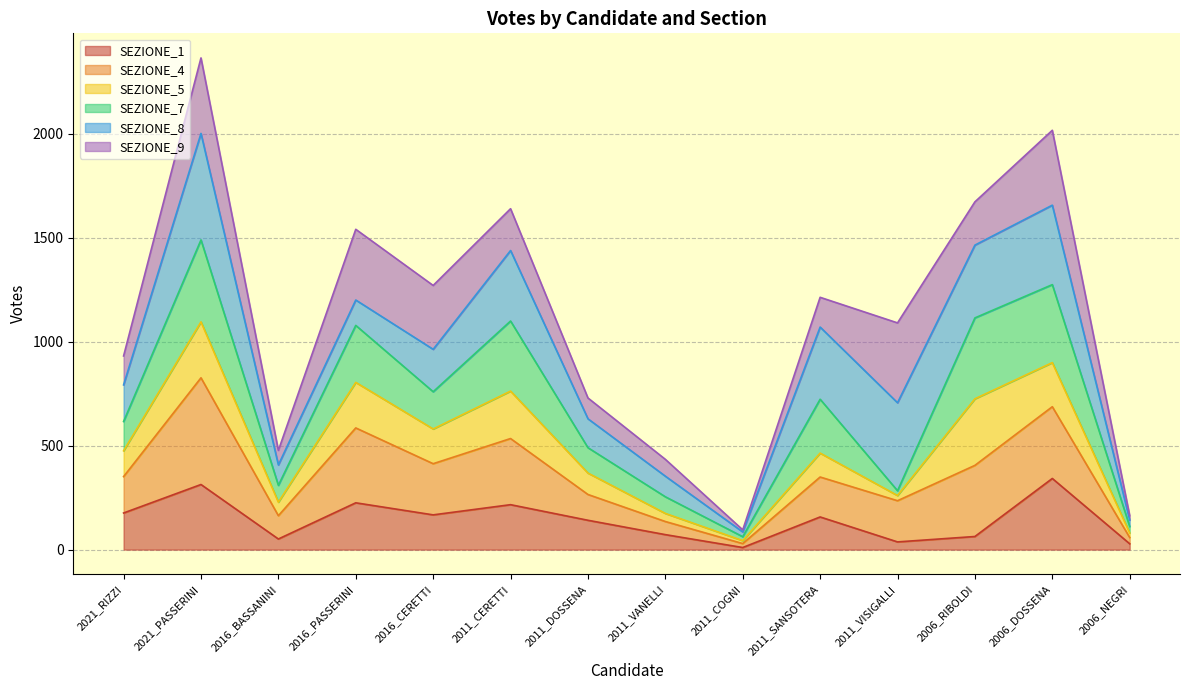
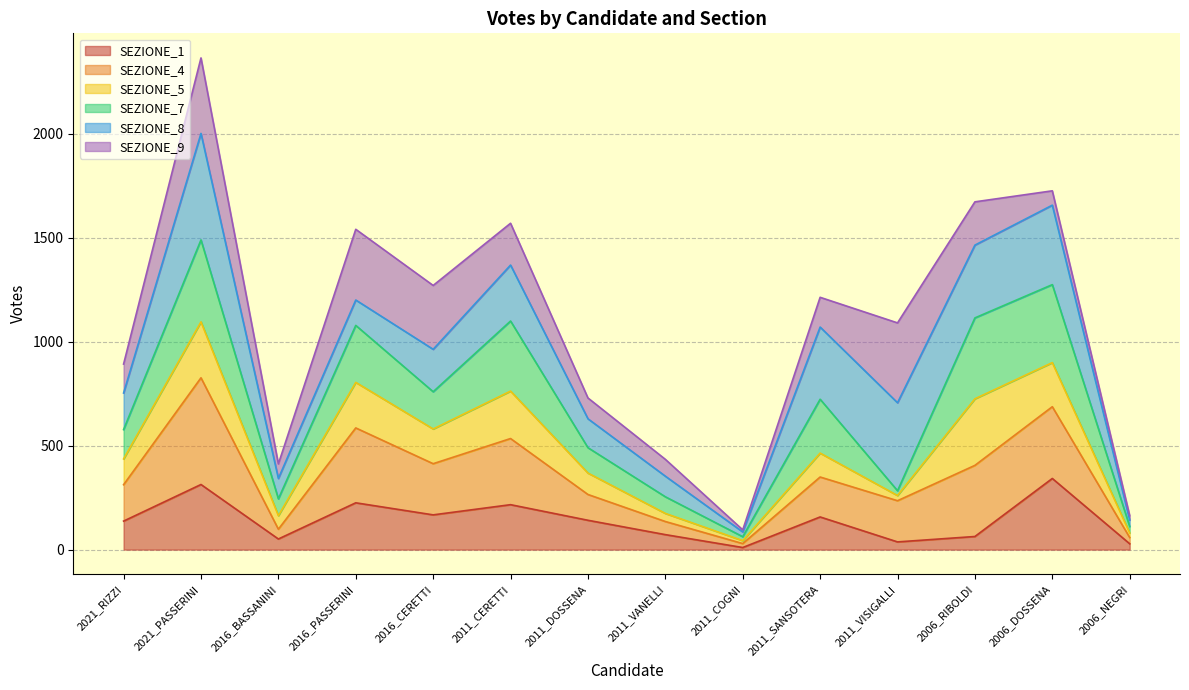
  {
    "SEZIONE_1": {
-     "2021_RIZZI": 180,
+     "2021_RIZZI": 140,
      "2021_PASSERINI": 310,
      "2016_BASSANINI": 50,
      "2016_PASSERINI": 230,
      "2016_CERETTI": 170,
      "2011_CERETTI": 220,
      "2011_DOSSENA": 140,
      "2011_VANELLI": 70,
      "2011_COGNI": 10,
      "2011_SANSOTERA": 160,
      "2011_VISIGALLI": 40,
      "2006_RIBOLDI": 60,
      "2006_DOSSENA": 340,
      "2006_NEGRI": 30
    },
    "SEZIONE_4": {
      "2021_RIZZI": 180,
      "2021_PASSERINI": 510,
-     "2016_BASSANINI": 110,
+     "2016_BASSANINI": 50,
      "2016_PASSERINI": 360,
      "2016_CERETTI": 250,
      "2011_CERETTI": 320,
      "2011_DOSSENA": 120,
      "2011_VANELLI": 60,
      "2011_COGNI": 20,
      "2011_SANSOTERA": 190,
      "2011_VISIGALLI": 200,
      "2006_RIBOLDI": 340,
      "2006_DOSSENA": 350,
      "2006_NEGRI": 30
    },
    "SEZIONE_5": {
      "2021_RIZZI": 120,
      "2021_PASSERINI": 270,
      "2016_BASSANINI": 70,
      "2016_PASSERINI": 220,
      "2016_CERETTI": 170,
      "2011_CERETTI": 230,
      "2011_DOSSENA": 100,
      "2011_VANELLI": 40,
      "2011_COGNI": 10,
      "2011_SANSOTERA": 120,
      "2011_VISIGALLI": 30,
      "2006_RIBOLDI": 320,
      "2006_DOSSENA": 210,
      "2006_NEGRI": 20
    },
    "SEZIONE_7": {
      "2021_RIZZI": 140,
      "2021_PASSERINI": 390,
      "2016_BASSANINI": 80,
      "2016_PASSERINI": 270,
      "2016_CERETTI": 180,
      "2011_CERETTI": 340,
      "2011_DOSSENA": 120,
      "2011_VANELLI": 80,
      "2011_COGNI": 20,
      "2011_SANSOTERA": 260,
      "2011_VISIGALLI": 20,
      "2006_RIBOLDI": 390,
      "2006_DOSSENA": 380,
      "2006_NEGRI": 30
    },
    "SEZIONE_8": {
      "2021_RIZZI": 180,
      "2021_PASSERINI": 510,
      "2016_BASSANINI": 100,
      "2016_PASSERINI": 120,
      "2016_CERETTI": 200,
-     "2011_CERETTI": 340,
+     "2011_CERETTI": 270,
      "2011_DOSSENA": 140,
      "2011_VANELLI": 100,
      "2011_SANSOTERA": 350,
      "2011_VISIGALLI": 420,
      "2006_RIBOLDI": 350,
      "2006_DOSSENA": 380,
      "2006_NEGRI": 30
    },
    "SEZIONE_9": {
      "2021_RIZZI": 140,
      "2021_PASSERINI": 360,
      "2016_BASSANINI": 70,
      "2016_PASSERINI": 340,
      "2016_CERETTI": 310,
      "2011_CERETTI": 200,
      "2011_DOSSENA": 100,
      "2011_VANELLI": 80,
      "2011_SANSOTERA": 140,
      "2011_VISIGALLI": 380,
      "2006_RIBOLDI": 210,
-     "2006_DOSSENA": 360,
+     "2006_DOSSENA": 70,
      "2006_NEGRI": 20
    }
  }
